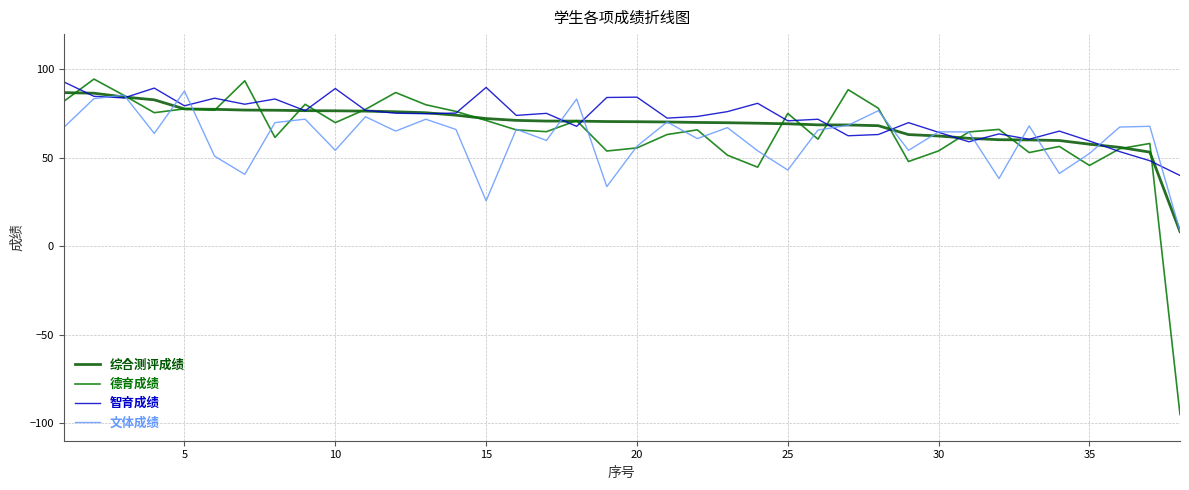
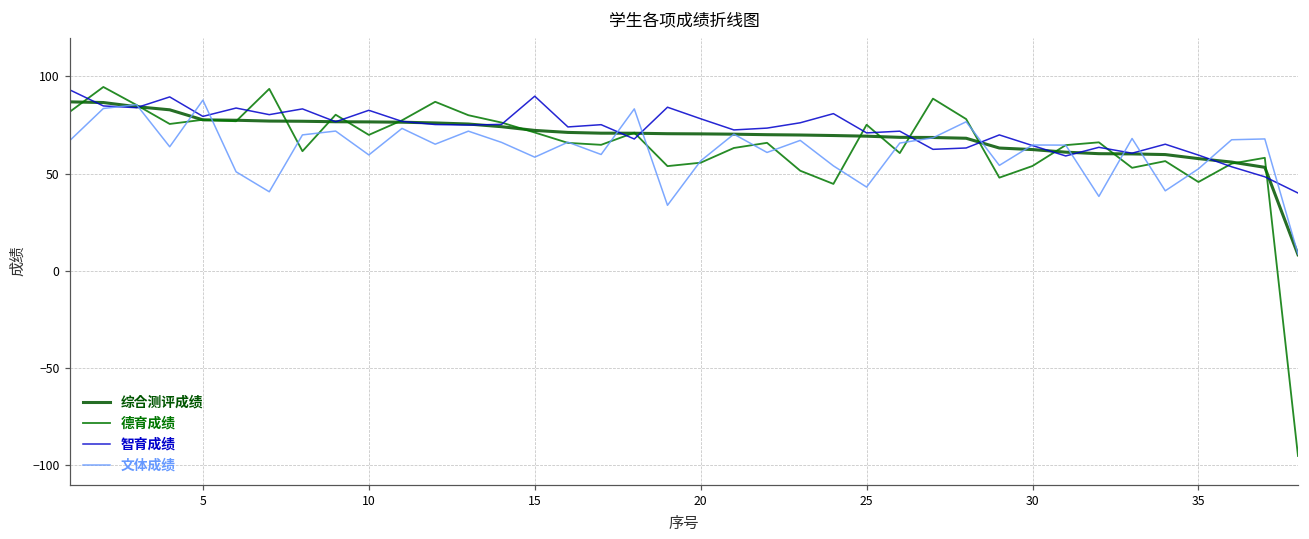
  {
    "智育成绩": {
      "5": 79,
-     "10": 89,
+     "10": 83,
      "15": 90,
-     "20": 84,
+     "20": 78,
      "25": 71,
      "35": 60
    },
    "文体成绩": {
      "5": 88,
-     "10": 54,
-     "15": 26,
+     "10": 60,
+     "15": 58,
      "25": 43,
      "35": 52
    }
  }
